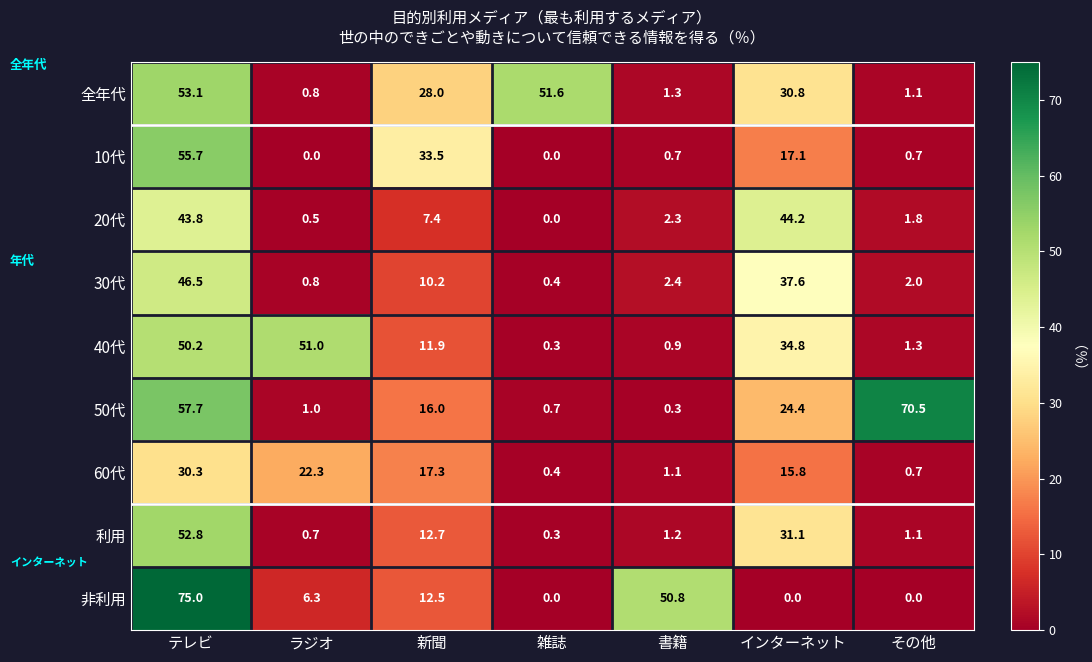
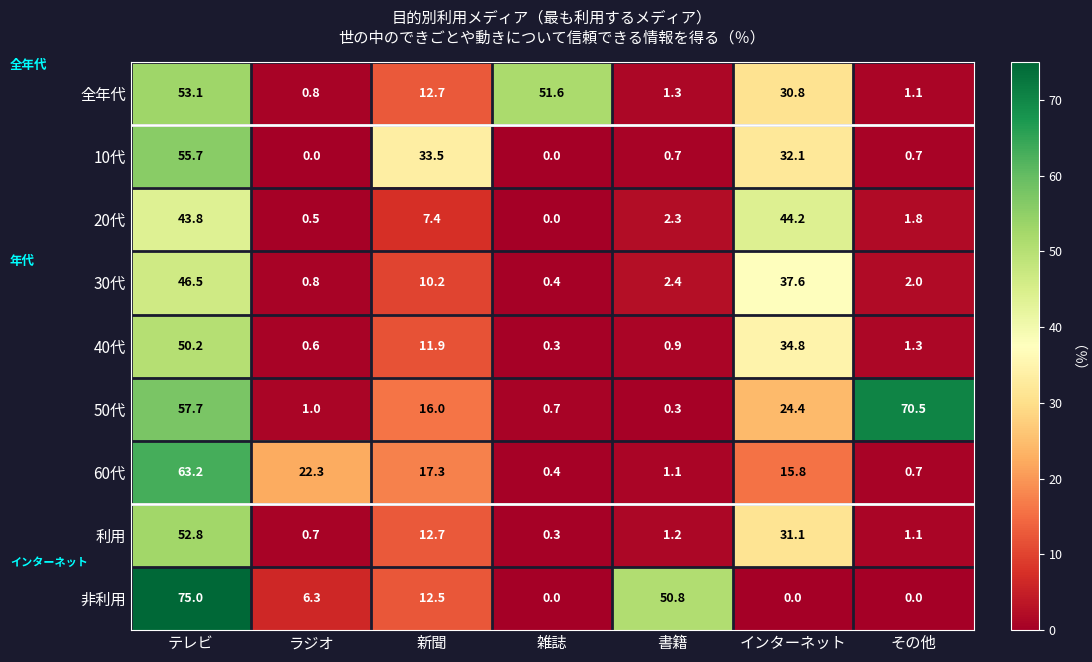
  {
    "全年代": {
      "テレビ": 53.1,
      "ラジオ": 0.8,
-     "新聞": 28.0,
+     "新聞": 12.7,
      "雑誌": 51.6,
      "書籍": 1.3,
      "インターネット": 30.8,
      "その他": 1.1
    },
    "10代": {
      "テレビ": 55.7,
      "ラジオ": 0.0,
      "新聞": 33.5,
      "雑誌": 0.0,
      "書籍": 0.7,
-     "インターネット": 17.1,
+     "インターネット": 32.1,
      "その他": 0.7
    },
    "20代": {
      "テレビ": 43.8,
      "ラジオ": 0.5,
      "新聞": 7.4,
      "雑誌": 0.0,
      "書籍": 2.3,
      "インターネット": 44.2,
      "その他": 1.8
    },
    "30代": {
      "テレビ": 46.5,
      "ラジオ": 0.8,
      "新聞": 10.2,
      "雑誌": 0.4,
      "書籍": 2.4,
      "インターネット": 37.6,
      "その他": 2.0
    },
    "40代": {
      "テレビ": 50.2,
-     "ラジオ": 51.0,
+     "ラジオ": 0.6,
      "新聞": 11.9,
      "雑誌": 0.3,
      "書籍": 0.9,
      "インターネット": 34.8,
      "その他": 1.3
    },
    "50代": {
      "テレビ": 57.7,
      "ラジオ": 1.0,
      "新聞": 16.0,
      "雑誌": 0.7,
      "書籍": 0.3,
      "インターネット": 24.4,
      "その他": 70.5
    },
    "60代": {
-     "テレビ": 30.3,
+     "テレビ": 63.2,
      "ラジオ": 22.3,
      "新聞": 17.3,
      "雑誌": 0.4,
      "書籍": 1.1,
      "インターネット": 15.8,
      "その他": 0.7
    },
    "利用": {
      "テレビ": 52.8,
      "ラジオ": 0.7,
      "新聞": 12.7,
      "雑誌": 0.3,
      "書籍": 1.2,
      "インターネット": 31.1,
      "その他": 1.1
    },
    "非利用": {
      "テレビ": 75.0,
      "ラジオ": 6.3,
      "新聞": 12.5,
      "雑誌": 0.0,
      "書籍": 50.8,
      "インターネット": 0.0,
      "その他": 0.0
    }
  }
